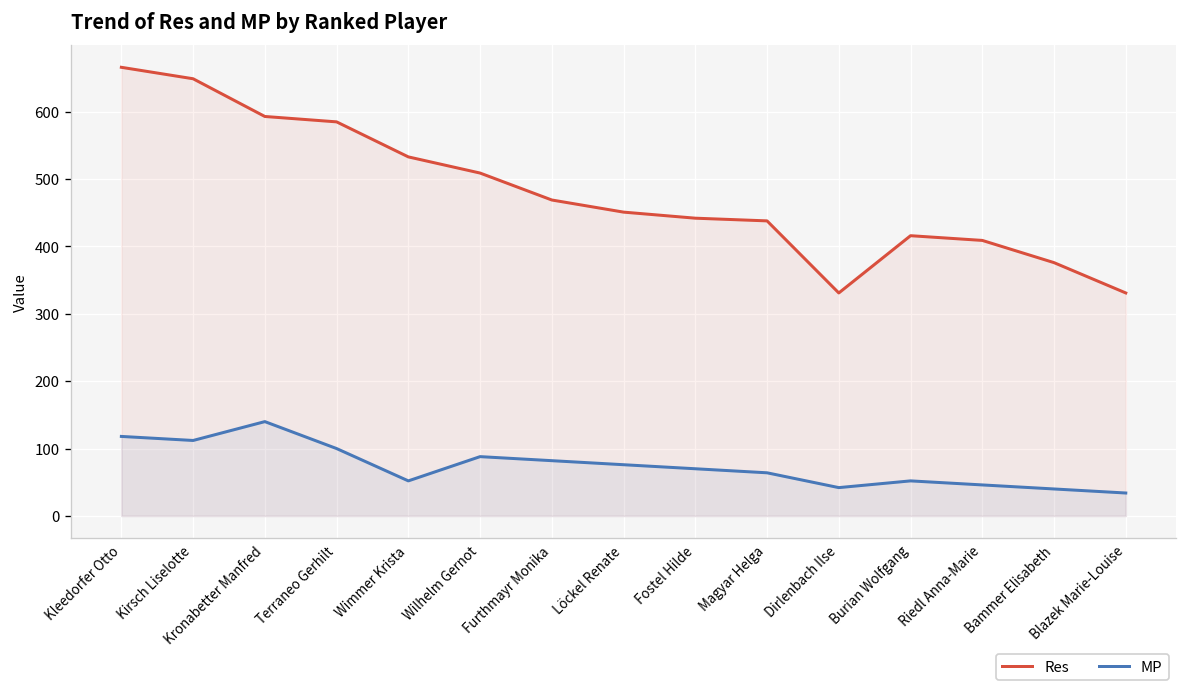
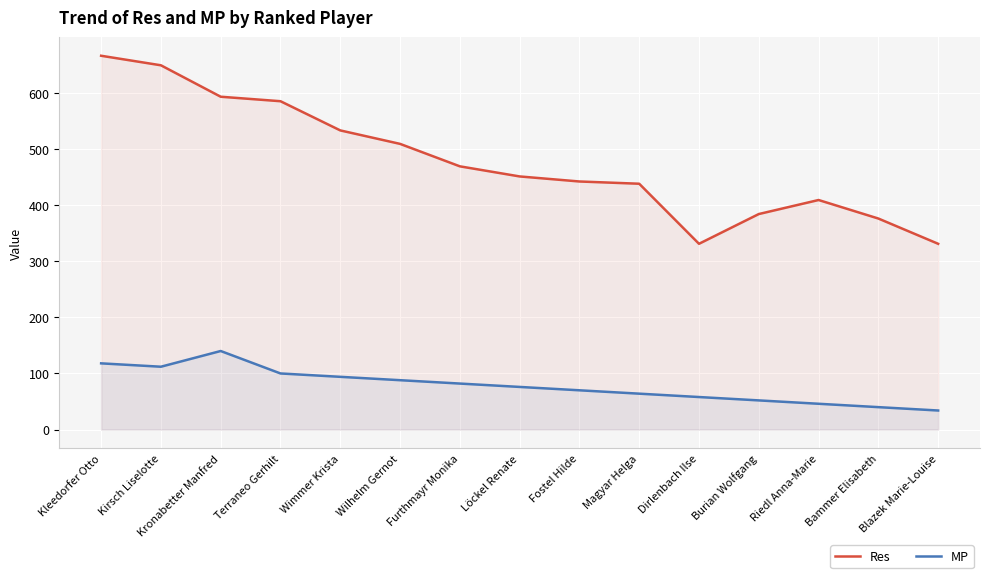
  {
    "Res": {
      "Kleedorfer Otto": 670,
      "Kirsch Liselotte": 650,
      "Kronabetter Manfred": 590,
      "Terraneo Gerhilt": 590,
      "Wimmer Krista": 530,
      "Wilhelm Gernot": 510,
      "Furthmayr Monika": 470,
      "Löckel Renate": 450,
      "Fostel Hilde": 440,
      "Magyar Helga": 440,
      "Dirlenbach Ilse": 330,
-     "Burian Wolfgang": 420,
+     "Burian Wolfgang": 380,
      "Riedl Anna-Marie": 410,
      "Bammer Elisabeth": 380,
      "Blazek Marie-Louise": 330
    },
    "MP": {
      "Kleedorfer Otto": 120,
      "Kirsch Liselotte": 110,
      "Kronabetter Manfred": 140,
      "Terraneo Gerhilt": 100,
-     "Wimmer Krista": 50,
+     "Wimmer Krista": 90,
      "Wilhelm Gernot": 90,
      "Furthmayr Monika": 80,
      "Löckel Renate": 80,
      "Fostel Hilde": 70,
      "Magyar Helga": 60,
-     "Dirlenbach Ilse": 40,
+     "Dirlenbach Ilse": 60,
      "Burian Wolfgang": 50,
      "Riedl Anna-Marie": 50,
      "Bammer Elisabeth": 40,
      "Blazek Marie-Louise": 30
    }
  }
